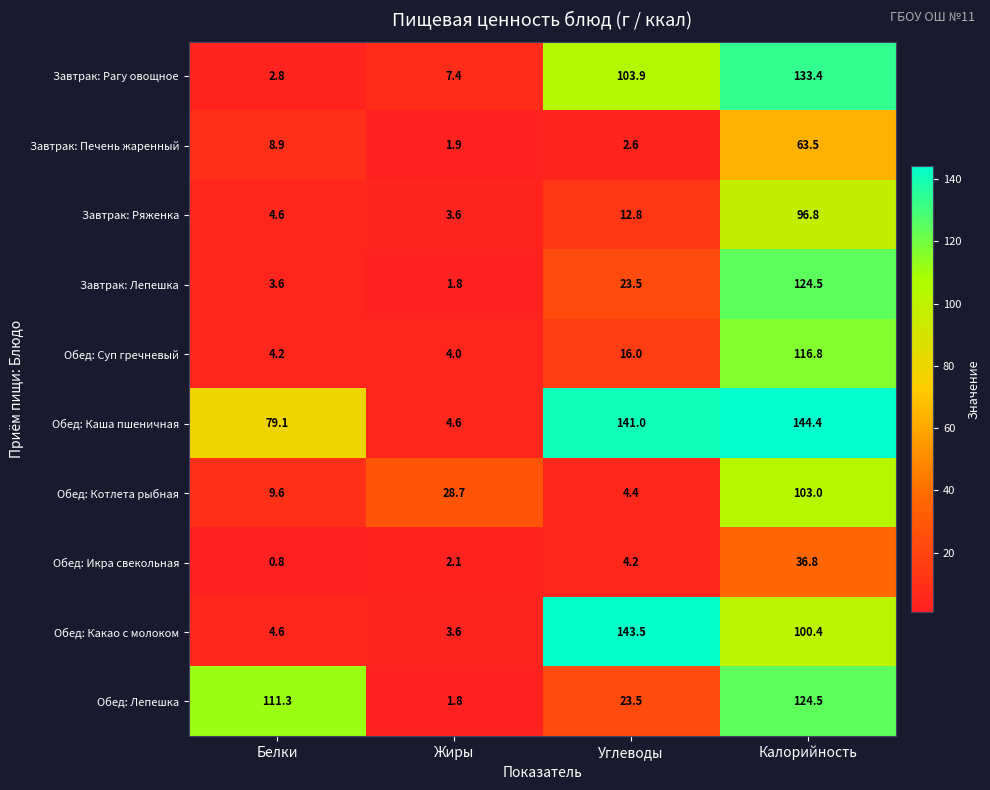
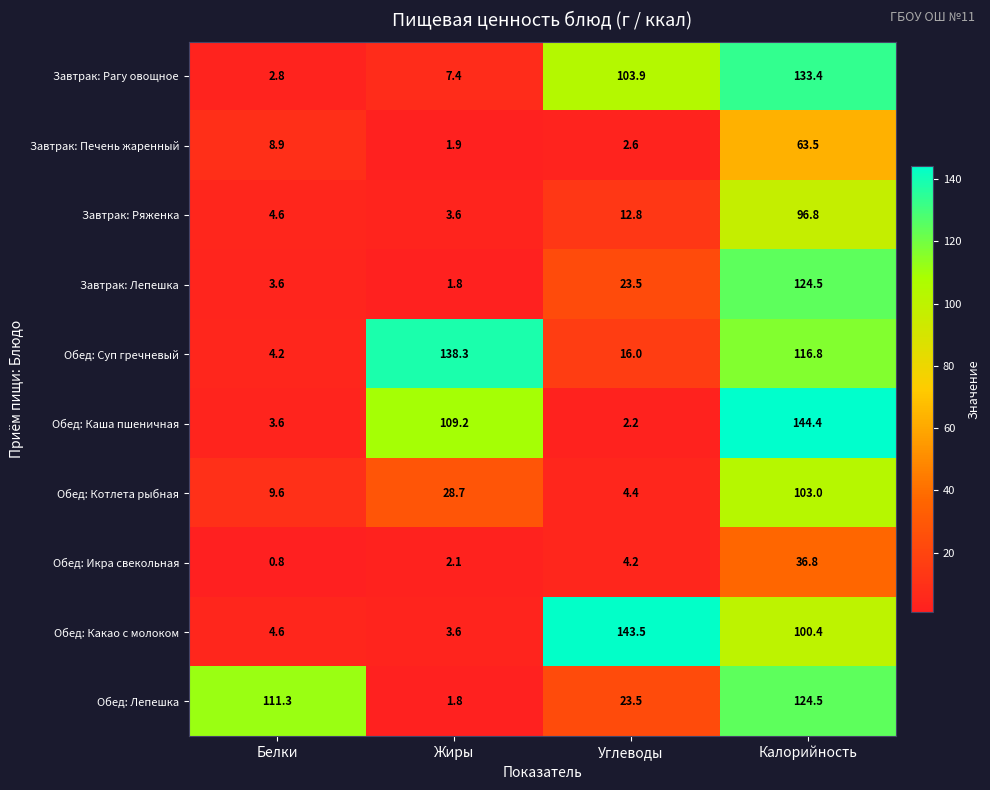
  {
    "Завтрак: Рагу овощное": {
      "Белки": 2.8,
      "Жиры": 7.4,
      "Углеводы": 103.9,
      "Калорийность": 133.4
    },
    "Завтрак: Печень жаренный": {
      "Белки": 8.9,
      "Жиры": 1.9,
      "Углеводы": 2.6,
      "Калорийность": 63.5
    },
    "Завтрак: Ряженка": {
      "Белки": 4.6,
      "Жиры": 3.6,
      "Углеводы": 12.8,
      "Калорийность": 96.8
    },
    "Завтрак: Лепешка": {
      "Белки": 3.6,
      "Жиры": 1.8,
      "Углеводы": 23.5,
      "Калорийность": 124.5
    },
    "Обед: Суп гречневый": {
      "Белки": 4.2,
-     "Жиры": 4.0,
+     "Жиры": 138.3,
      "Углеводы": 16.0,
      "Калорийность": 116.8
    },
    "Обед: Каша пшеничная": {
-     "Белки": 79.1,
-     "Жиры": 4.6,
-     "Углеводы": 141.0,
+     "Белки": 3.6,
+     "Жиры": 109.2,
+     "Углеводы": 2.2,
      "Калорийность": 144.4
    },
    "Обед: Котлета рыбная": {
      "Белки": 9.6,
      "Жиры": 28.7,
      "Углеводы": 4.4,
      "Калорийность": 103.0
    },
    "Обед: Икра свекольная": {
      "Белки": 0.8,
      "Жиры": 2.1,
      "Углеводы": 4.2,
      "Калорийность": 36.8
    },
    "Обед: Какао с молоком": {
      "Белки": 4.6,
      "Жиры": 3.6,
      "Углеводы": 143.5,
      "Калорийность": 100.4
    },
    "Обед: Лепешка": {
      "Белки": 111.3,
      "Жиры": 1.8,
      "Углеводы": 23.5,
      "Калорийность": 124.5
    }
  }
